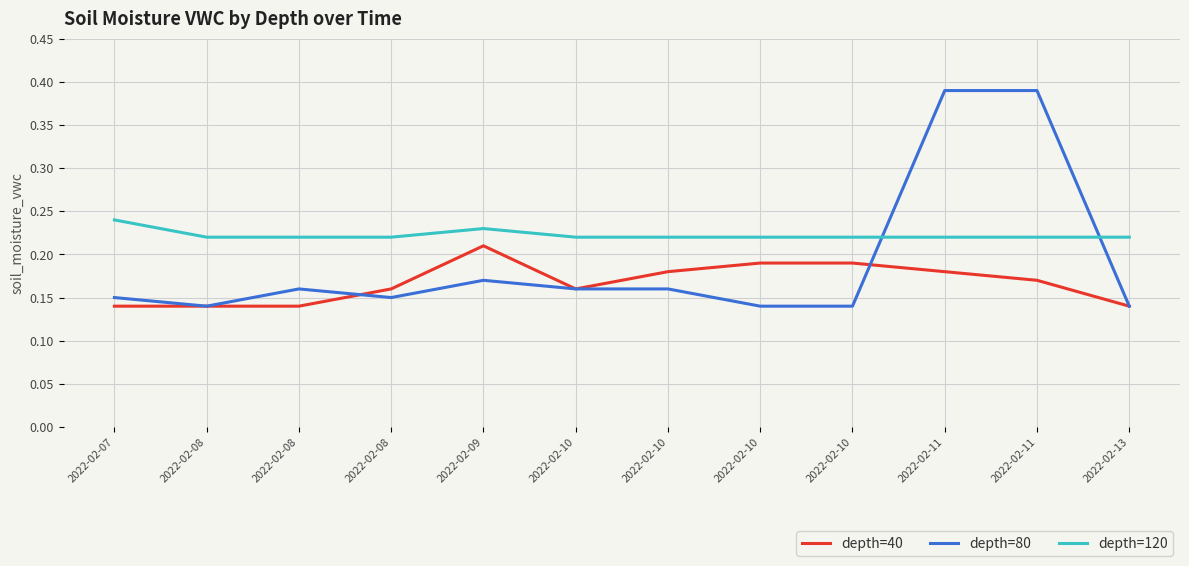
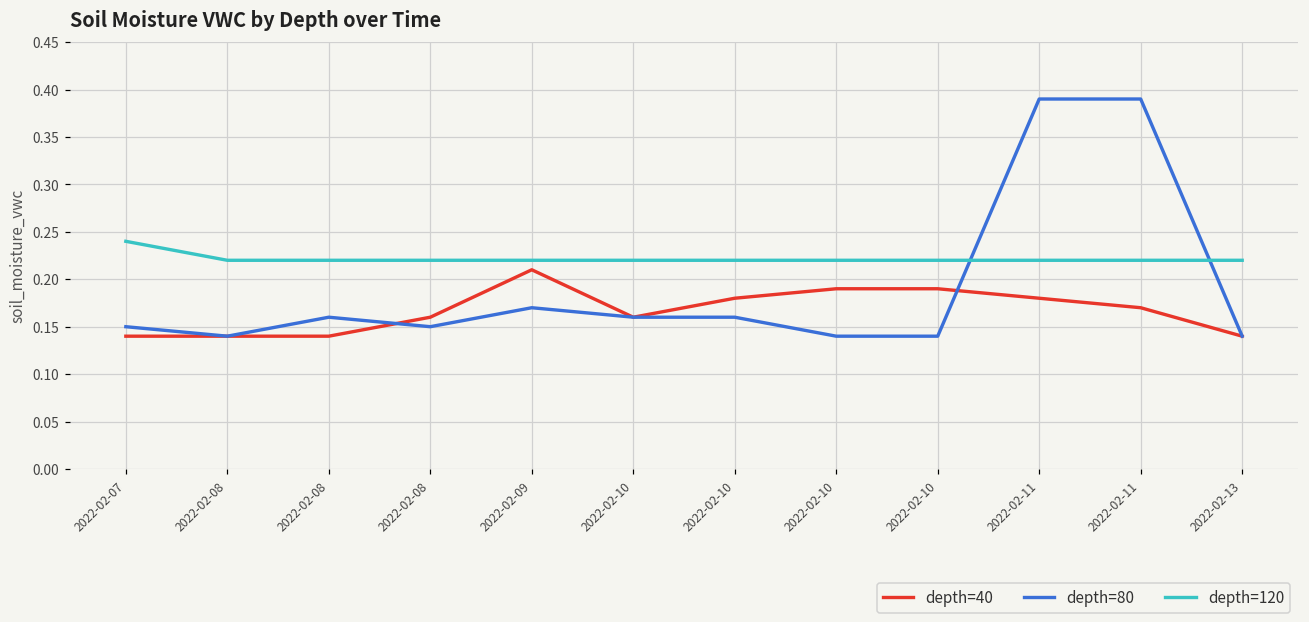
  {
    "depth=40": {
      "2022-02-07": 0.14,
      "2022-02-09": 0.21
    },
    "depth=80": {
      "2022-02-07": 0.15,
      "2022-02-09": 0.17
    },
    "depth=120": {
      "2022-02-07": 0.24,
-     "2022-02-09": 0.23,
+     "2022-02-09": 0.22,
      "2022-02-13": 0.22
    }
  }
